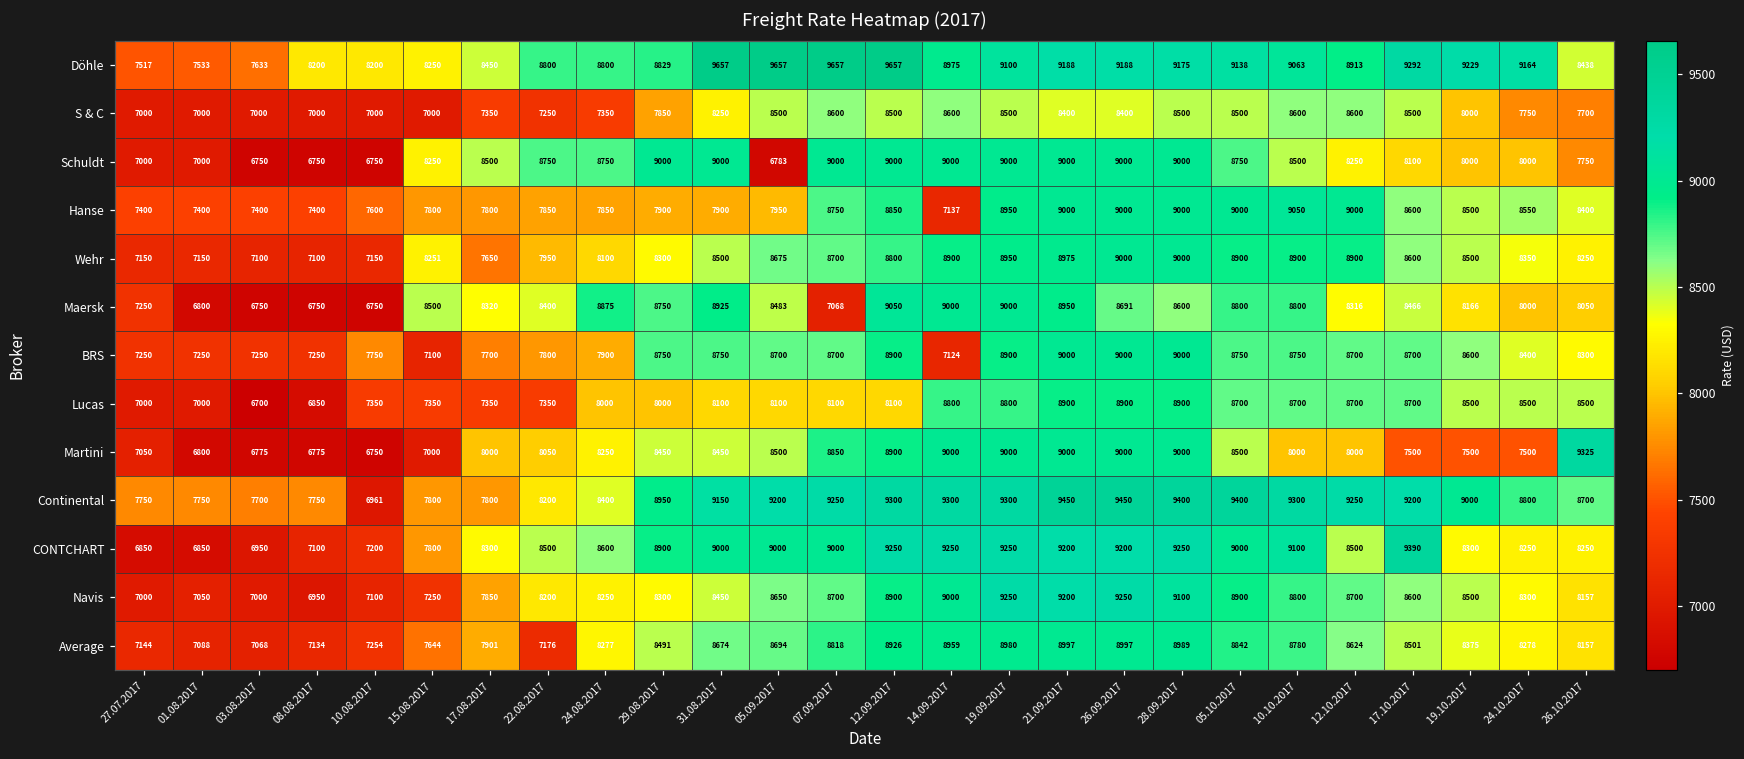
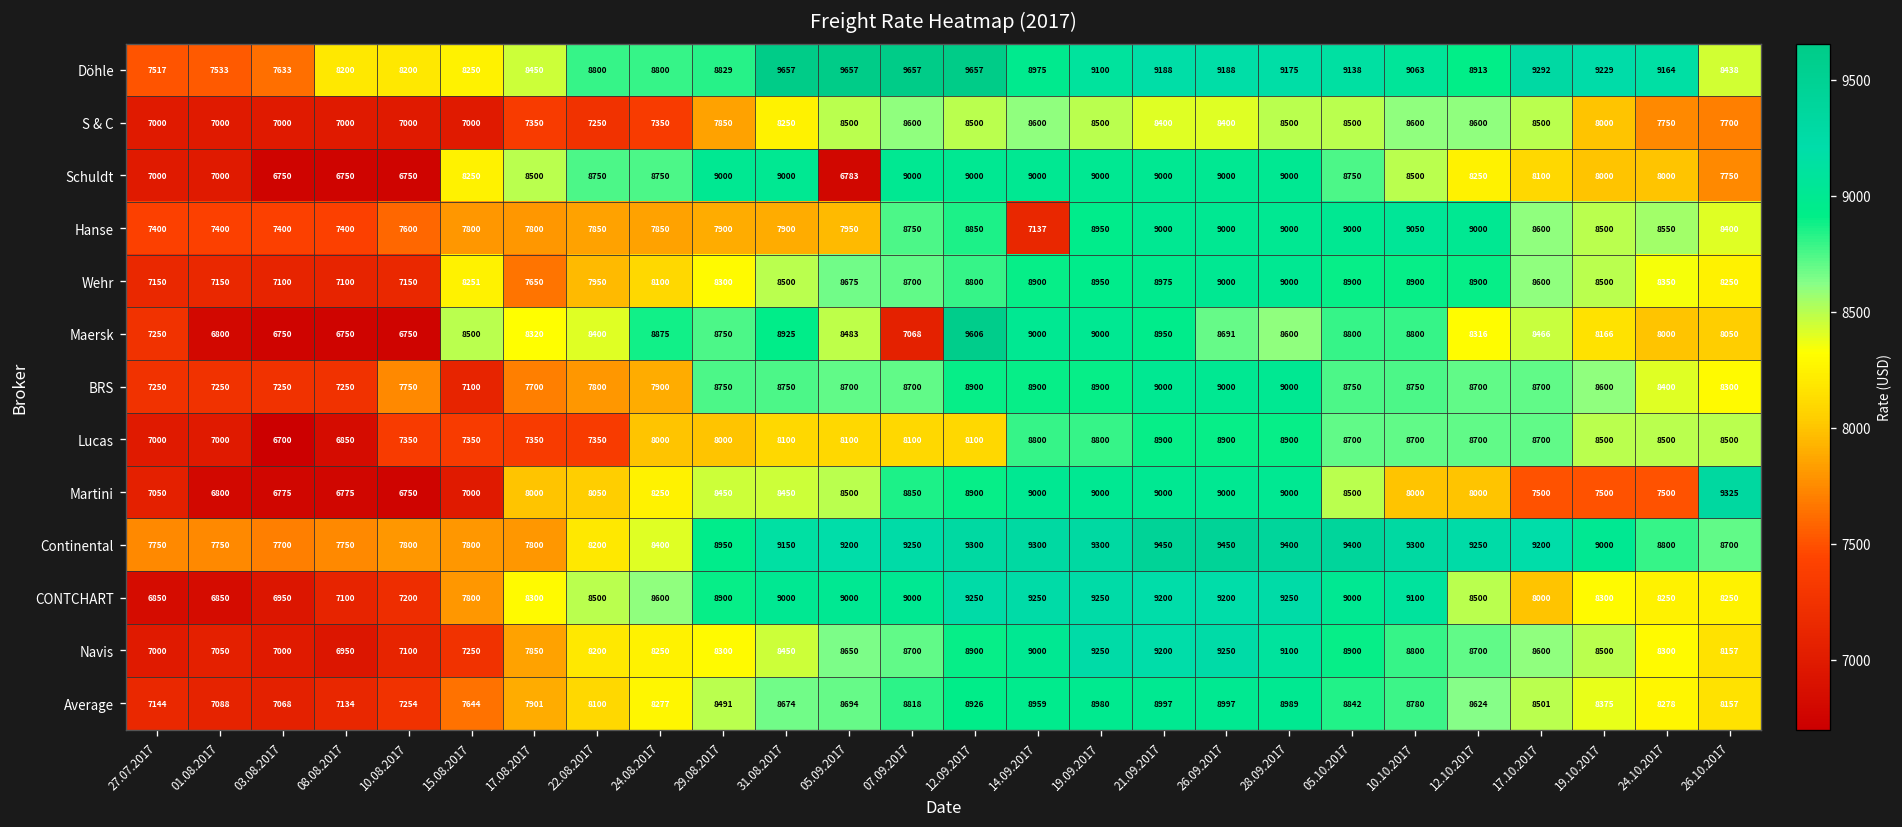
  {
    "Maersk": {
      "27.07.2017": 7250,
      "01.08.2017": 6800,
      "03.08.2017": 6750,
      "08.08.2017": 6750,
      "10.08.2017": 6750,
      "15.08.2017": 8500,
      "17.08.2017": 8320,
      "22.08.2017": 8400,
      "24.08.2017": 8875,
      "29.08.2017": 8750,
      "31.08.2017": 8925,
      "05.09.2017": 8483,
      "07.09.2017": 7068,
-     "12.09.2017": 9050,
+     "12.09.2017": 9606,
      "14.09.2017": 9000,
      "19.09.2017": 9000,
      "21.09.2017": 8950,
      "26.09.2017": 8691,
      "28.09.2017": 8600,
      "05.10.2017": 8800,
      "10.10.2017": 8800,
      "12.10.2017": 8316,
      "17.10.2017": 8466,
      "19.10.2017": 8166,
      "24.10.2017": 8000,
      "26.10.2017": 8050
    },
    "BRS": {
      "27.07.2017": 7250,
      "01.08.2017": 7250,
      "03.08.2017": 7250,
      "08.08.2017": 7250,
      "10.08.2017": 7750,
      "15.08.2017": 7100,
      "17.08.2017": 7700,
      "22.08.2017": 7800,
      "24.08.2017": 7900,
      "29.08.2017": 8750,
      "31.08.2017": 8750,
      "05.09.2017": 8700,
      "07.09.2017": 8700,
      "12.09.2017": 8900,
-     "14.09.2017": 7124,
+     "14.09.2017": 8900,
      "19.09.2017": 8900,
      "21.09.2017": 9000,
      "26.09.2017": 9000,
      "28.09.2017": 9000,
      "05.10.2017": 8750,
      "10.10.2017": 8750,
      "12.10.2017": 8700,
      "17.10.2017": 8700,
      "19.10.2017": 8600,
      "24.10.2017": 8400,
      "26.10.2017": 8300
    },
    "Continental": {
      "27.07.2017": 7750,
      "01.08.2017": 7750,
      "03.08.2017": 7700,
      "08.08.2017": 7750,
-     "10.08.2017": 6961,
+     "10.08.2017": 7800,
      "15.08.2017": 7800,
      "17.08.2017": 7800,
      "22.08.2017": 8200,
      "24.08.2017": 8400,
      "29.08.2017": 8950,
      "31.08.2017": 9150,
      "05.09.2017": 9200,
      "07.09.2017": 9250,
      "12.09.2017": 9300,
      "14.09.2017": 9300,
      "19.09.2017": 9300,
      "21.09.2017": 9450,
      "26.09.2017": 9450,
      "28.09.2017": 9400,
      "05.10.2017": 9400,
      "10.10.2017": 9300,
      "12.10.2017": 9250,
      "17.10.2017": 9200,
      "19.10.2017": 9000,
      "24.10.2017": 8800,
      "26.10.2017": 8700
    },
    "CONTCHART": {
      "27.07.2017": 6850,
      "01.08.2017": 6850,
      "03.08.2017": 6950,
      "08.08.2017": 7100,
      "10.08.2017": 7200,
      "15.08.2017": 7800,
      "17.08.2017": 8300,
      "22.08.2017": 8500,
      "24.08.2017": 8600,
      "29.08.2017": 8900,
      "31.08.2017": 9000,
      "05.09.2017": 9000,
      "07.09.2017": 9000,
      "12.09.2017": 9250,
      "14.09.2017": 9250,
      "19.09.2017": 9250,
      "21.09.2017": 9200,
      "26.09.2017": 9200,
      "28.09.2017": 9250,
      "05.10.2017": 9000,
      "10.10.2017": 9100,
      "12.10.2017": 8500,
-     "17.10.2017": 9390,
+     "17.10.2017": 8000,
      "19.10.2017": 8300,
      "24.10.2017": 8250,
      "26.10.2017": 8250
    },
    "Average": {
      "27.07.2017": 7144,
      "01.08.2017": 7088,
      "03.08.2017": 7068,
      "08.08.2017": 7134,
      "10.08.2017": 7254,
      "15.08.2017": 7644,
      "17.08.2017": 7901,
-     "22.08.2017": 7176,
+     "22.08.2017": 8100,
      "24.08.2017": 8277,
      "29.08.2017": 8491,
      "31.08.2017": 8674,
      "05.09.2017": 8694,
      "07.09.2017": 8818,
      "12.09.2017": 8926,
      "14.09.2017": 8959,
      "19.09.2017": 8980,
      "21.09.2017": 8997,
      "26.09.2017": 8997,
      "28.09.2017": 8989,
      "05.10.2017": 8842,
      "10.10.2017": 8780,
      "12.10.2017": 8624,
      "17.10.2017": 8501,
      "19.10.2017": 8375,
      "24.10.2017": 8278,
      "26.10.2017": 8157
    }
  }
